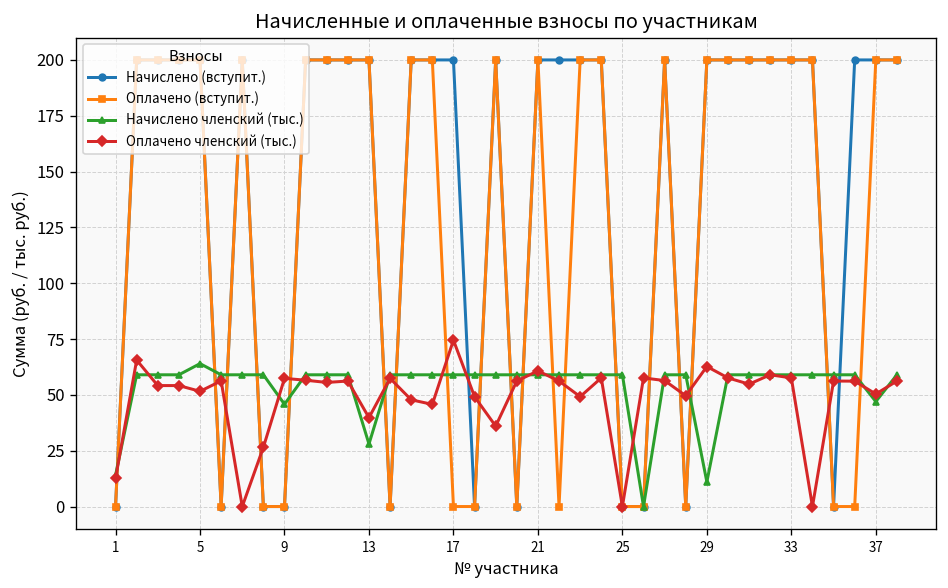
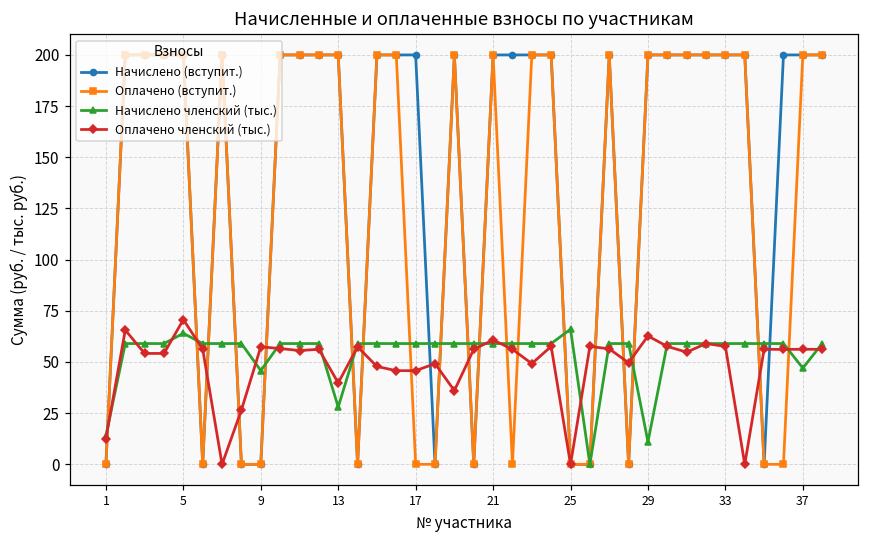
  {
    "Начислено (вступит.)": {
      "17": 200
    },
    "Оплачено (вступит.)": {
      "17": 0
    },
    "Начислено членский (тыс.)": {
      "1": 14,
      "5": 64,
      "9": 46,
      "13": 28,
      "17": 59,
      "21": 59,
-     "25": 59,
+     "25": 66,
      "29": 11,
      "33": 59,
      "37": 47
    },
    "Оплачено членский (тыс.)": {
      "1": 13,
-     "5": 52,
+     "5": 71,
      "9": 57,
      "13": 40,
-     "17": 75,
+     "17": 46,
      "21": 61,
      "29": 63,
      "33": 58,
-     "37": 50
+     "37": 56
    }
  }
